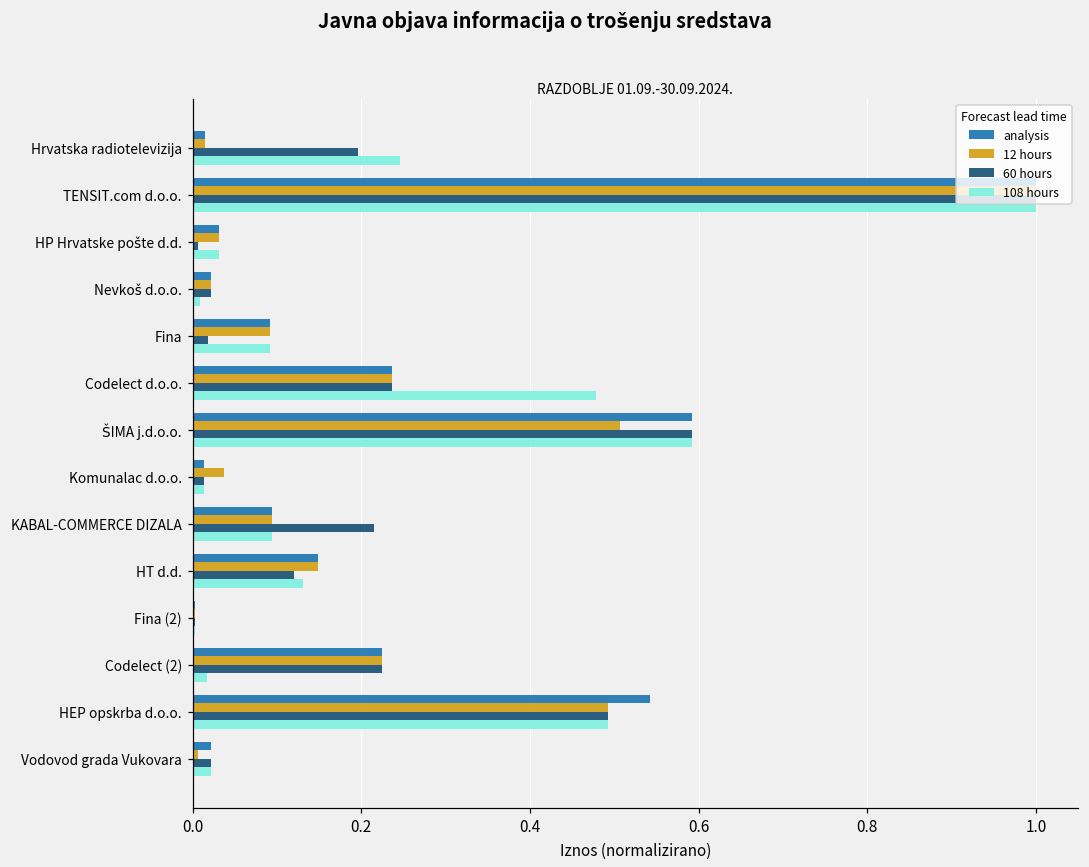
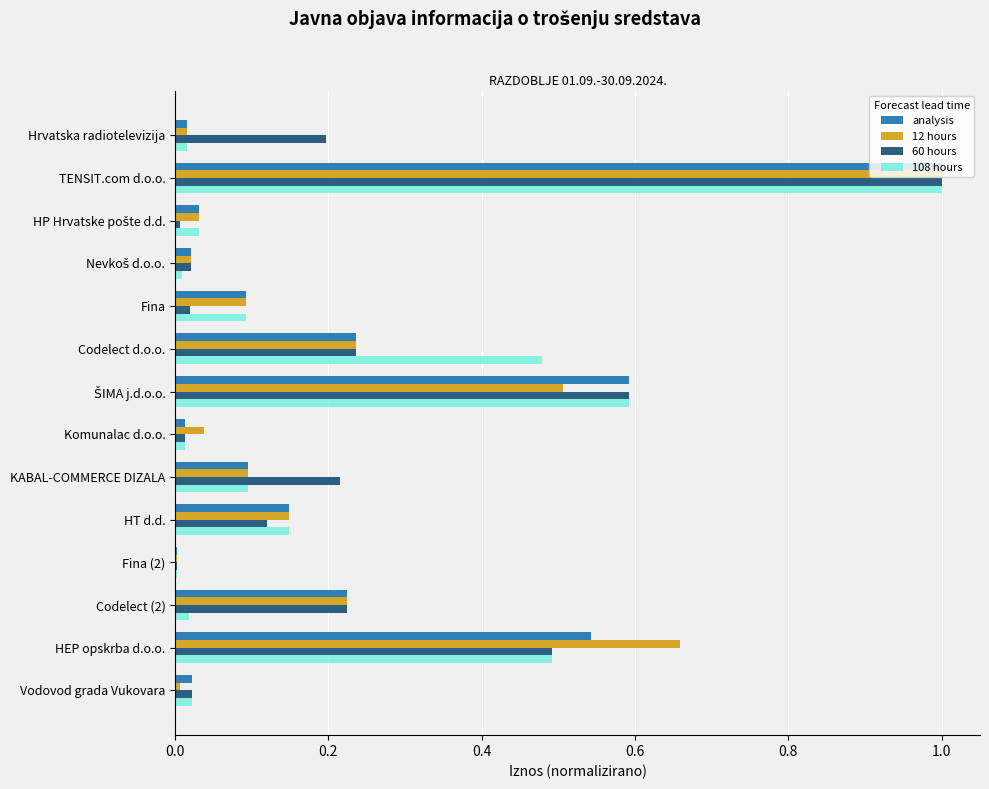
  {
    "analysis": {
      "Hrvatska radiotelevizija": 0.02,
      "HP Hrvatske pošte d.d.": 0.03,
      "Nevkoš d.o.o.": 0.02,
      "Fina": 0.09,
      "Codelect d.o.o.": 0.24,
      "ŠIMA j.d.o.o.": 0.59,
      "Komunalac d.o.o.": 0.01,
      "KABAL-COMMERCE DIZALA": 0.09,
      "HT d.d.": 0.15,
      "Codelect (2)": 0.22,
      "HEP opskrba d.o.o.": 0.54,
      "Vodovod grada Vukovara": 0.02
    },
    "12 hours": {
      "Hrvatska radiotelevizija": 0.02,
      "HP Hrvatske pošte d.d.": 0.03,
      "Nevkoš d.o.o.": 0.02,
      "Fina": 0.09,
      "Codelect d.o.o.": 0.24,
      "ŠIMA j.d.o.o.": 0.51,
      "Komunalac d.o.o.": 0.04,
      "KABAL-COMMERCE DIZALA": 0.09,
      "HT d.d.": 0.15,
      "Codelect (2)": 0.22,
-     "HEP opskrba d.o.o.": 0.49,
+     "HEP opskrba d.o.o.": 0.66,
      "Vodovod grada Vukovara": 0.01
    },
    "60 hours": {
      "Hrvatska radiotelevizija": 0.20,
      "TENSIT.com d.o.o.": 1.00,
      "HP Hrvatske pošte d.d.": 0.01,
      "Nevkoš d.o.o.": 0.02,
      "Fina": 0.02,
      "Codelect d.o.o.": 0.24,
      "ŠIMA j.d.o.o.": 0.59,
      "Komunalac d.o.o.": 0.01,
      "KABAL-COMMERCE DIZALA": 0.21,
      "HT d.d.": 0.12,
      "Codelect (2)": 0.22,
      "HEP opskrba d.o.o.": 0.49,
      "Vodovod grada Vukovara": 0.02
    },
    "108 hours": {
-     "Hrvatska radiotelevizija": 0.25,
+     "Hrvatska radiotelevizija": 0.02,
      "TENSIT.com d.o.o.": 1.00,
      "HP Hrvatske pošte d.d.": 0.03,
      "Nevkoš d.o.o.": 0.01,
      "Fina": 0.09,
      "Codelect d.o.o.": 0.48,
      "ŠIMA j.d.o.o.": 0.59,
      "Komunalac d.o.o.": 0.01,
      "KABAL-COMMERCE DIZALA": 0.09,
-     "HT d.d.": 0.13,
+     "HT d.d.": 0.15,
      "Codelect (2)": 0.02,
      "HEP opskrba d.o.o.": 0.49,
      "Vodovod grada Vukovara": 0.02
    }
  }
